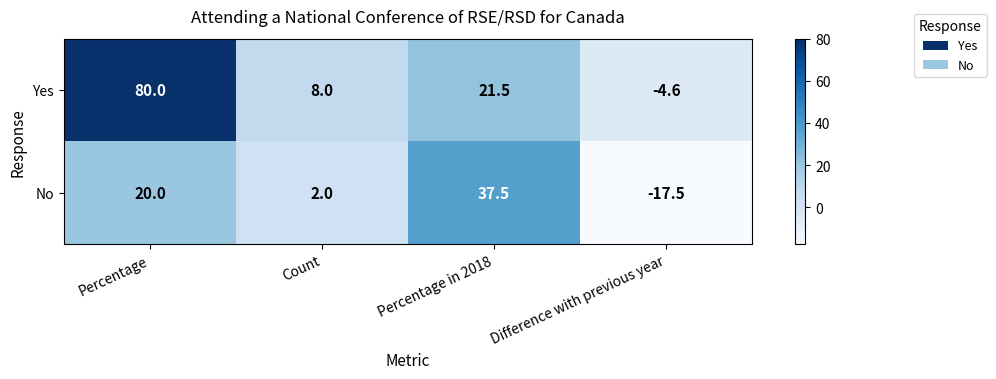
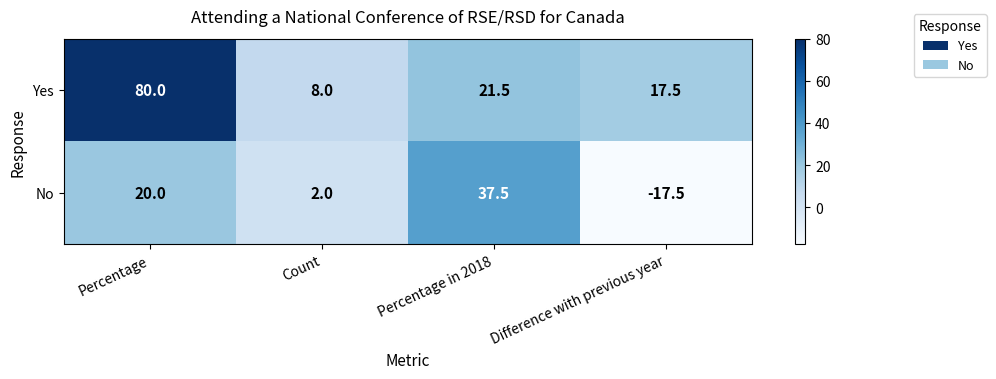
  {
    "Yes": {
      "Percentage": 80.0,
      "Count": 8.0,
      "Percentage in 2018": 21.5,
-     "Difference with previous year": -4.6
+     "Difference with previous year": 17.5
    },
    "No": {
      "Percentage": 20.0,
      "Count": 2.0,
      "Percentage in 2018": 37.5,
      "Difference with previous year": -17.5
    }
  }
